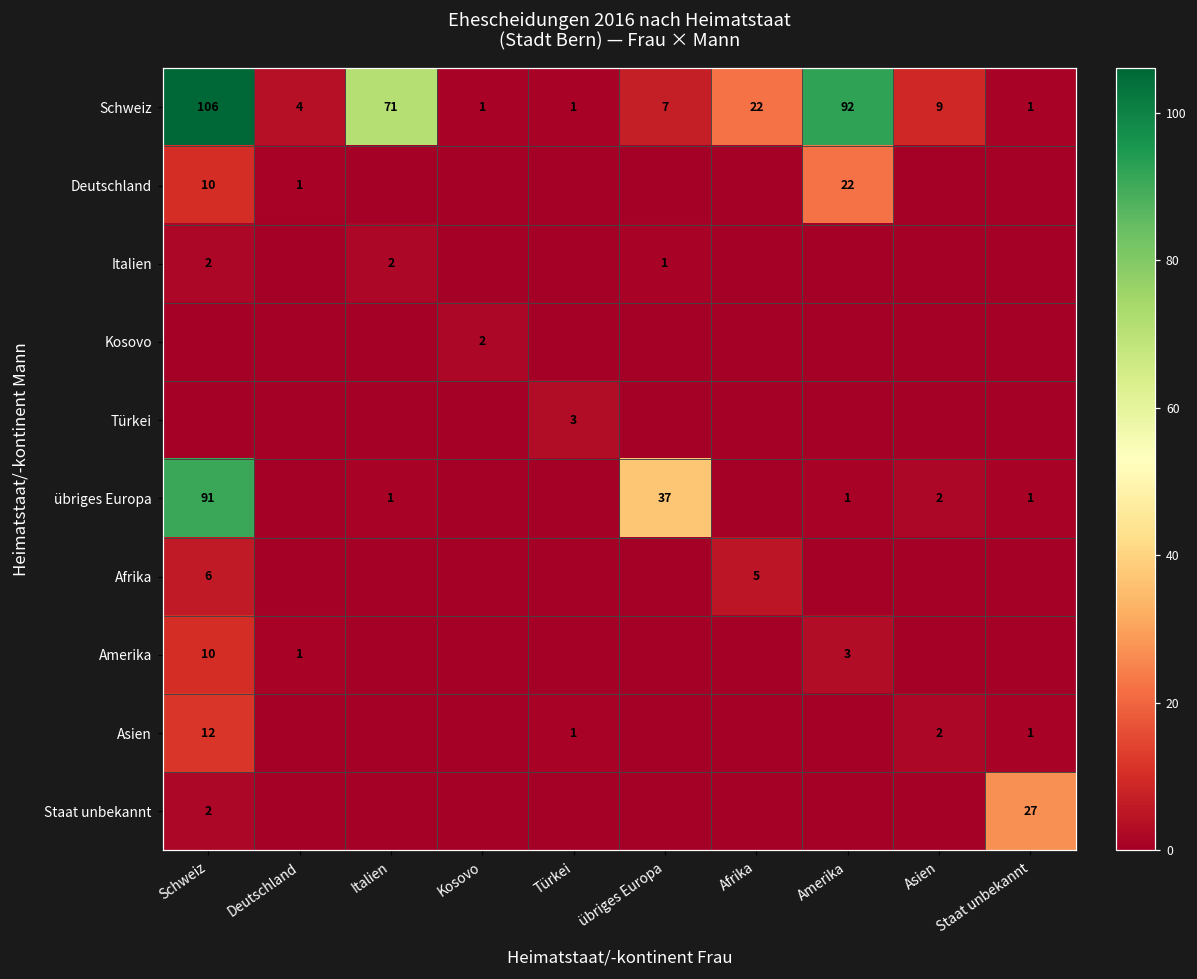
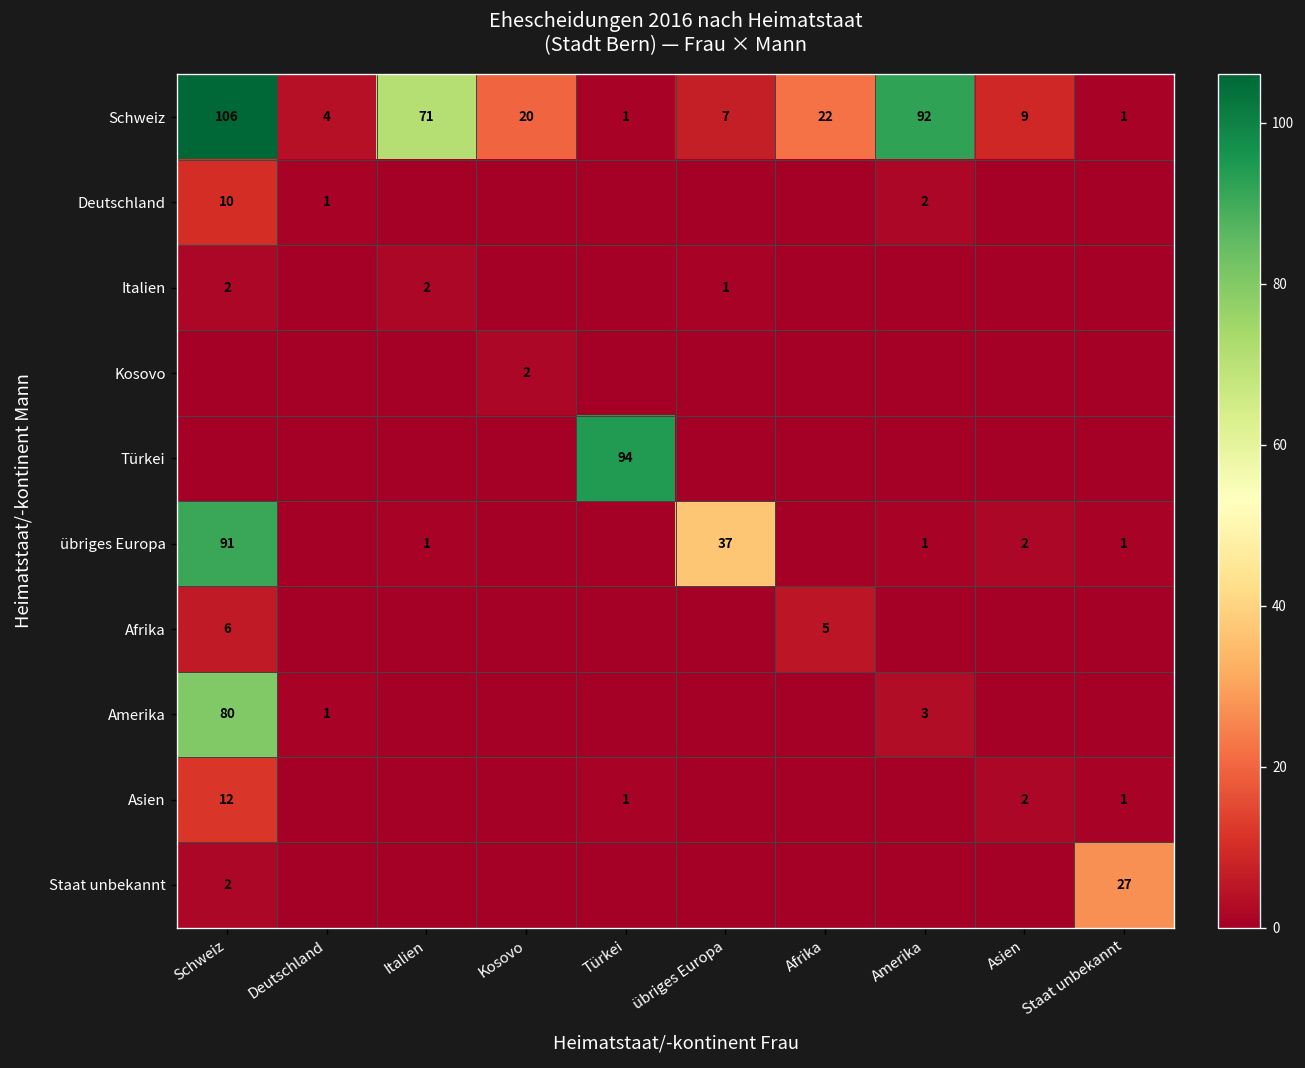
  {
    "Schweiz": {
      "Schweiz": 106,
      "Deutschland": 4,
      "Italien": 71,
-     "Kosovo": 1,
+     "Kosovo": 20,
      "Türkei": 1,
      "übriges Europa": 7,
      "Afrika": 22,
      "Amerika": 92,
      "Asien": 9,
      "Staat unbekannt": 1
    },
    "Deutschland": {
      "Schweiz": 10,
      "Deutschland": 1,
-     "Amerika": 22
+     "Amerika": 2
    },
    "Italien": {
      "Schweiz": 2,
      "Italien": 2,
      "übriges Europa": 1
    },
    "Kosovo": {
      "Kosovo": 2
    },
    "Türkei": {
-     "Türkei": 3
+     "Türkei": 94
    },
    "übriges Europa": {
      "Schweiz": 91,
      "Italien": 1,
      "übriges Europa": 37,
      "Amerika": 1,
      "Asien": 2,
      "Staat unbekannt": 1
    },
    "Afrika": {
      "Schweiz": 6,
      "Afrika": 5
    },
    "Amerika": {
-     "Schweiz": 10,
+     "Schweiz": 80,
      "Deutschland": 1,
      "Amerika": 3
    },
    "Asien": {
      "Schweiz": 12,
      "Türkei": 1,
      "Asien": 2,
      "Staat unbekannt": 1
    },
    "Staat unbekannt": {
      "Schweiz": 2,
      "Staat unbekannt": 27
    }
  }
